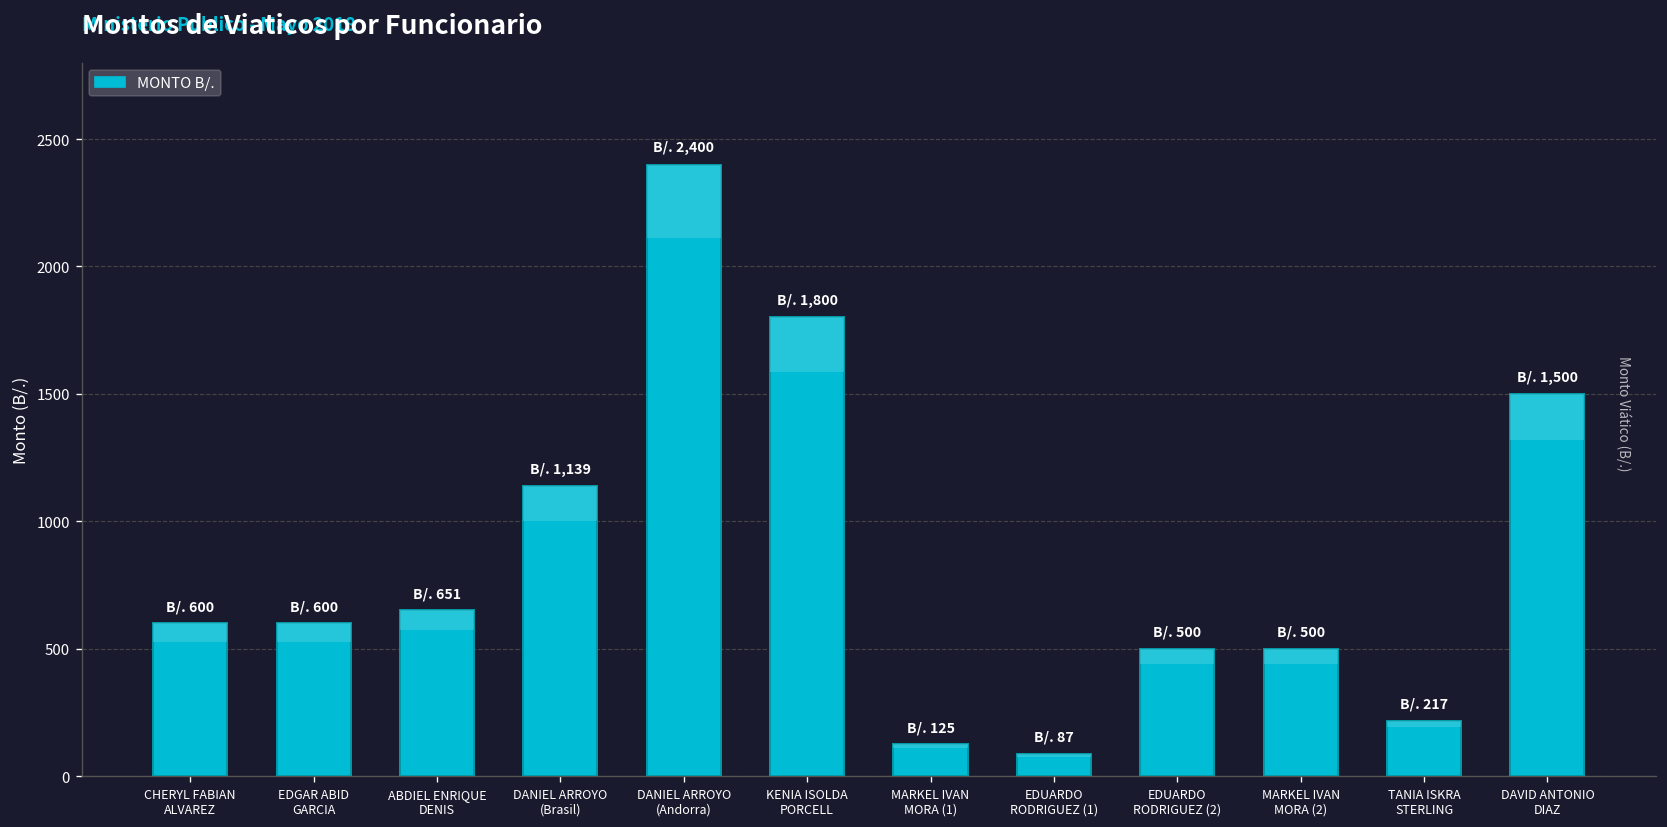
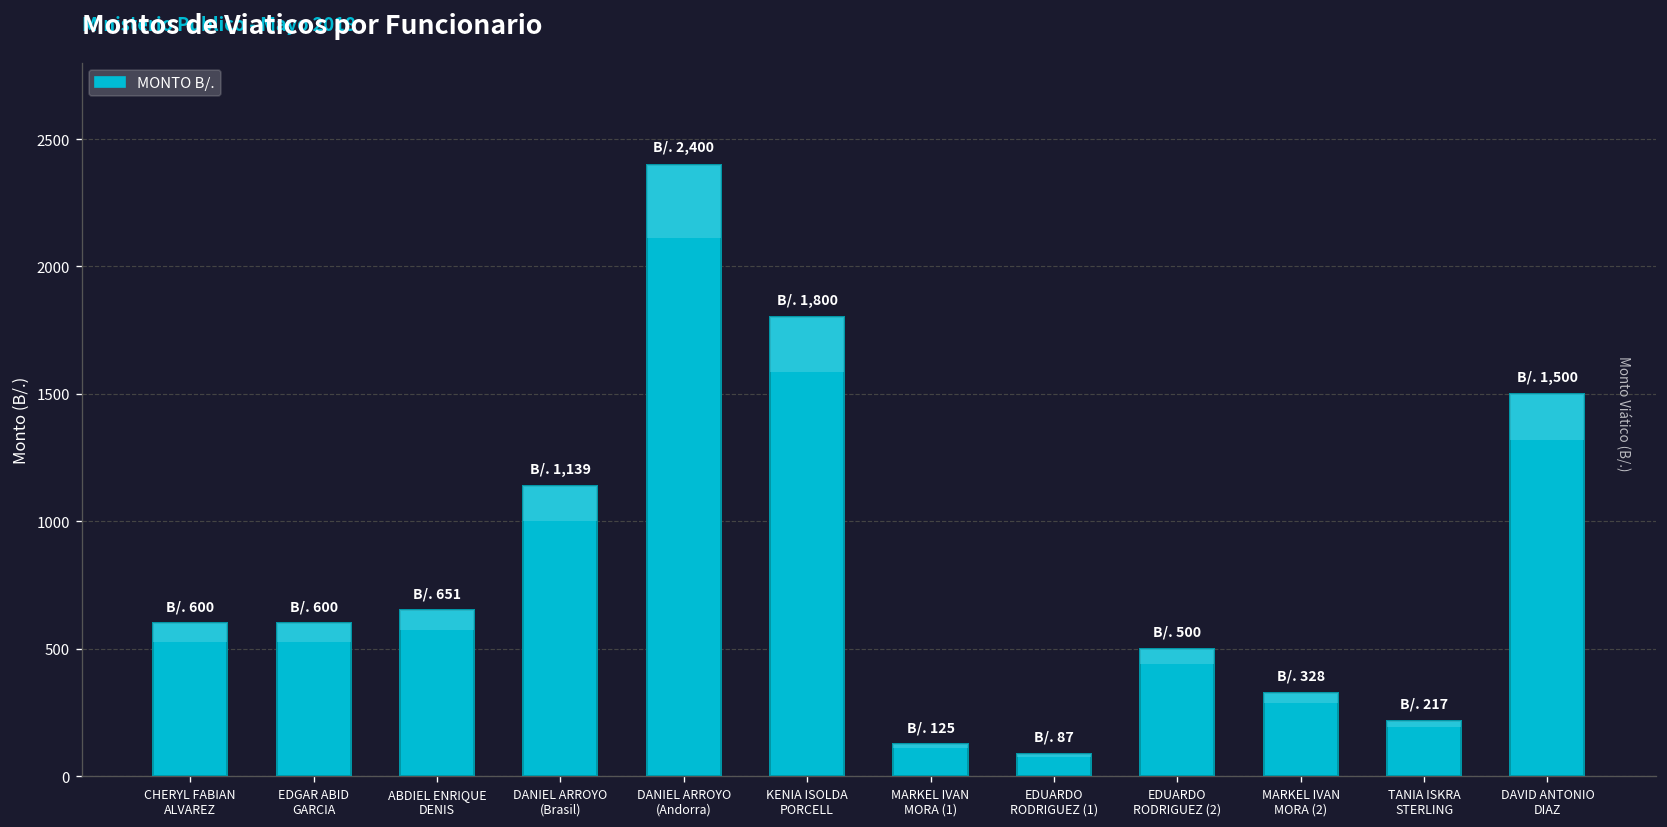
  {
    "MONTO B/.": {
      "CHERYL FABIAN ALVAREZ": "600",
      "EDGAR ABID GARCIA": "600",
      "ABDIEL ENRIQUE DENIS": "651",
      "DANIEL ARROYO (Brasil)": "1,139",
      "DANIEL ARROYO (Andorra)": "2,400",
      "KENIA ISOLDA PORCELL": "1,800",
      "MARKEL IVAN MORA (1)": "125",
      "EDUARDO RODRIGUEZ (1)": "87",
      "EDUARDO RODRIGUEZ (2)": "500",
-     "MARKEL IVAN MORA (2)": "500",
+     "MARKEL IVAN MORA (2)": "328",
      "TANIA ISKRA STERLING": "217",
      "DAVID ANTONIO DIAZ": "1,500"
    }
  }
